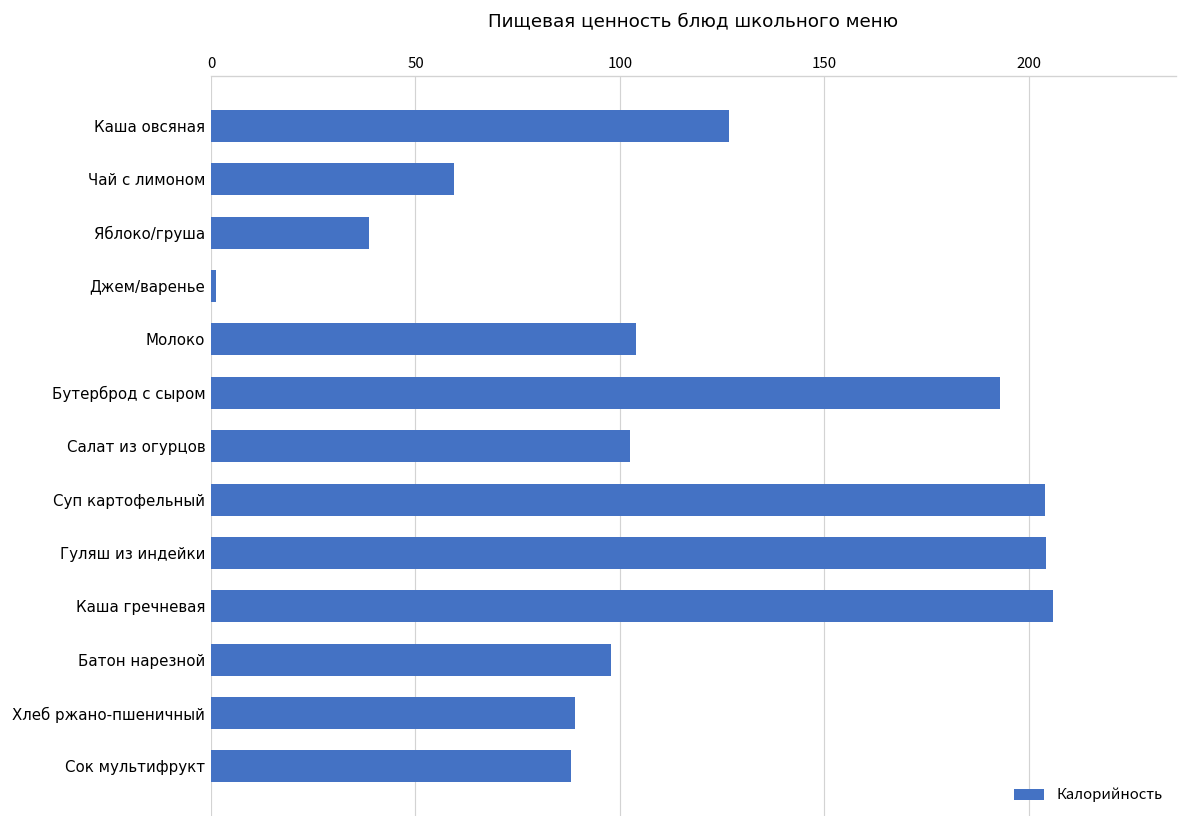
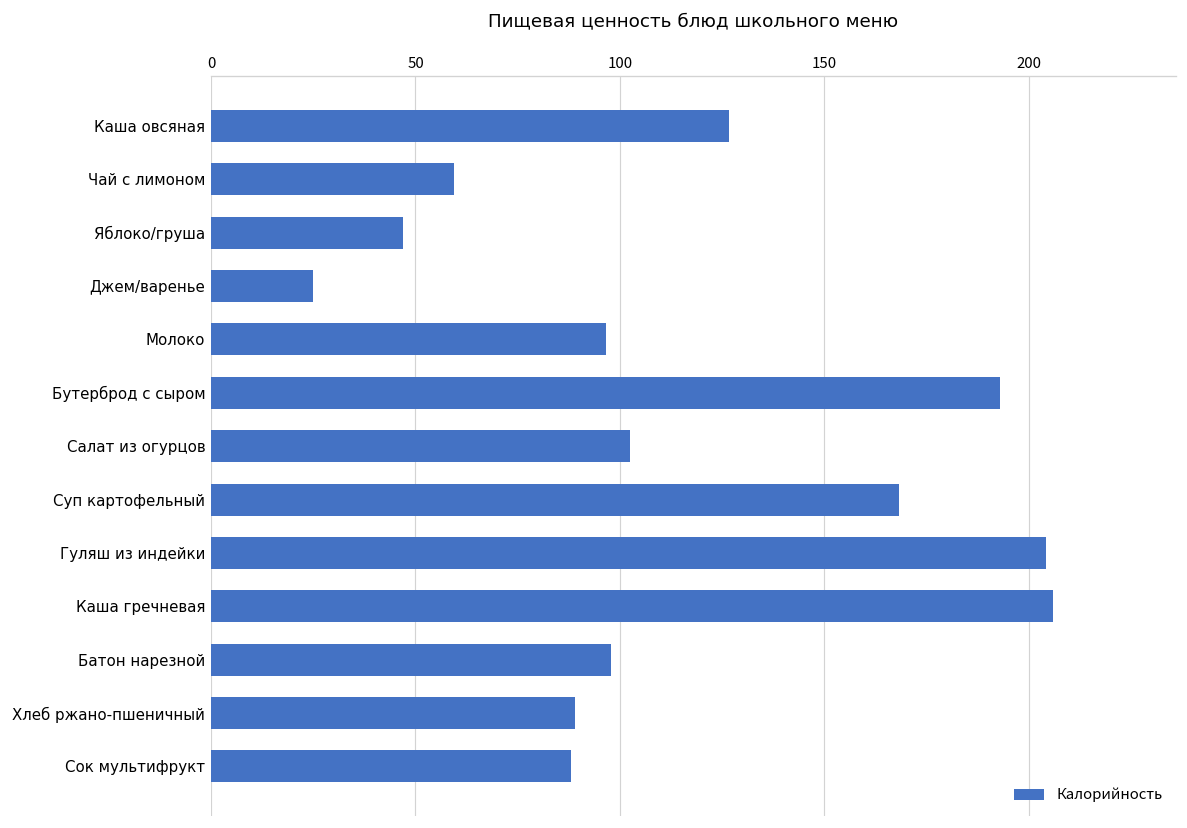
  {
    "Каша овсяная": 127,
    "Чай с лимоном": 59,
-   "Яблоко/груша": 39,
-   "Джем/варенье": 1,
-   "Молоко": 104,
+   "Яблоко/груша": 47,
+   "Джем/варенье": 25,
+   "Молоко": 97,
    "Бутерброд с сыром": 193,
    "Салат из огурцов": 103,
-   "Суп картофельный": 204,
+   "Суп картофельный": 168,
    "Гуляш из индейки": 204,
    "Каша гречневая": 206,
    "Батон нарезной": 98,
    "Хлеб ржано-пшеничный": 89,
    "Сок мультифрукт": 88
  }
